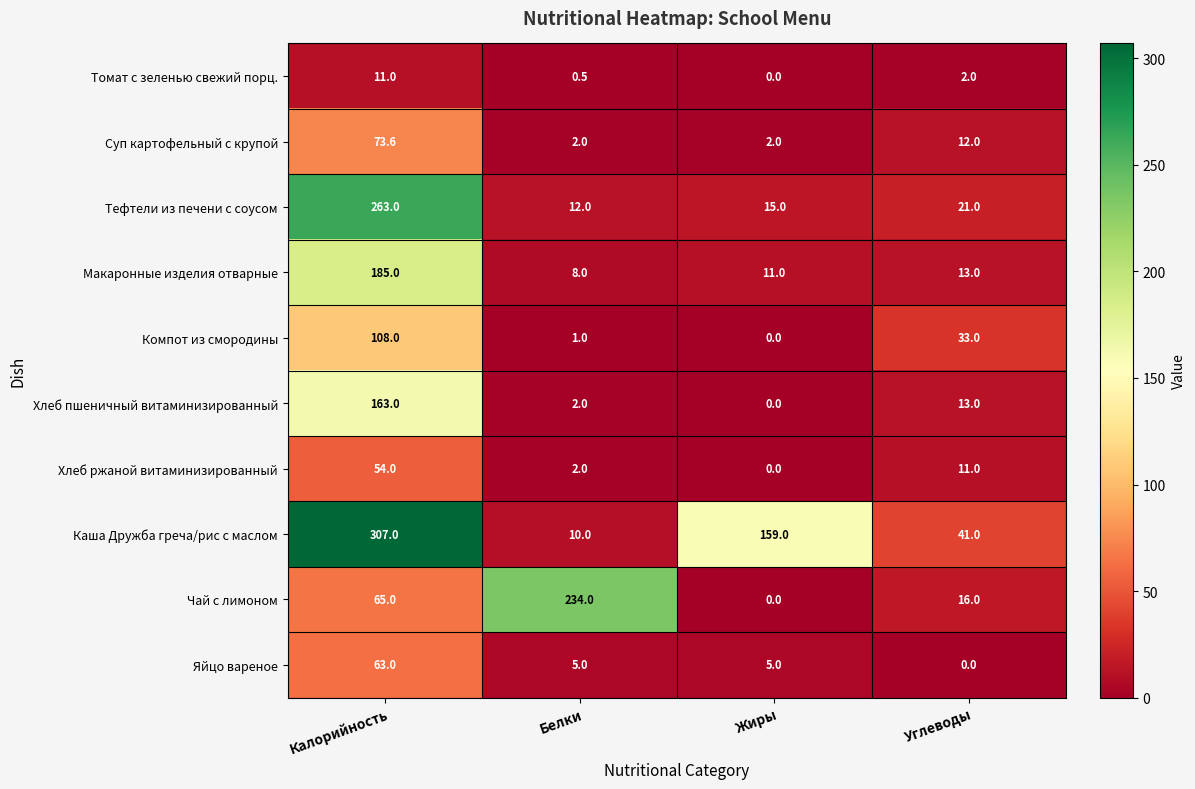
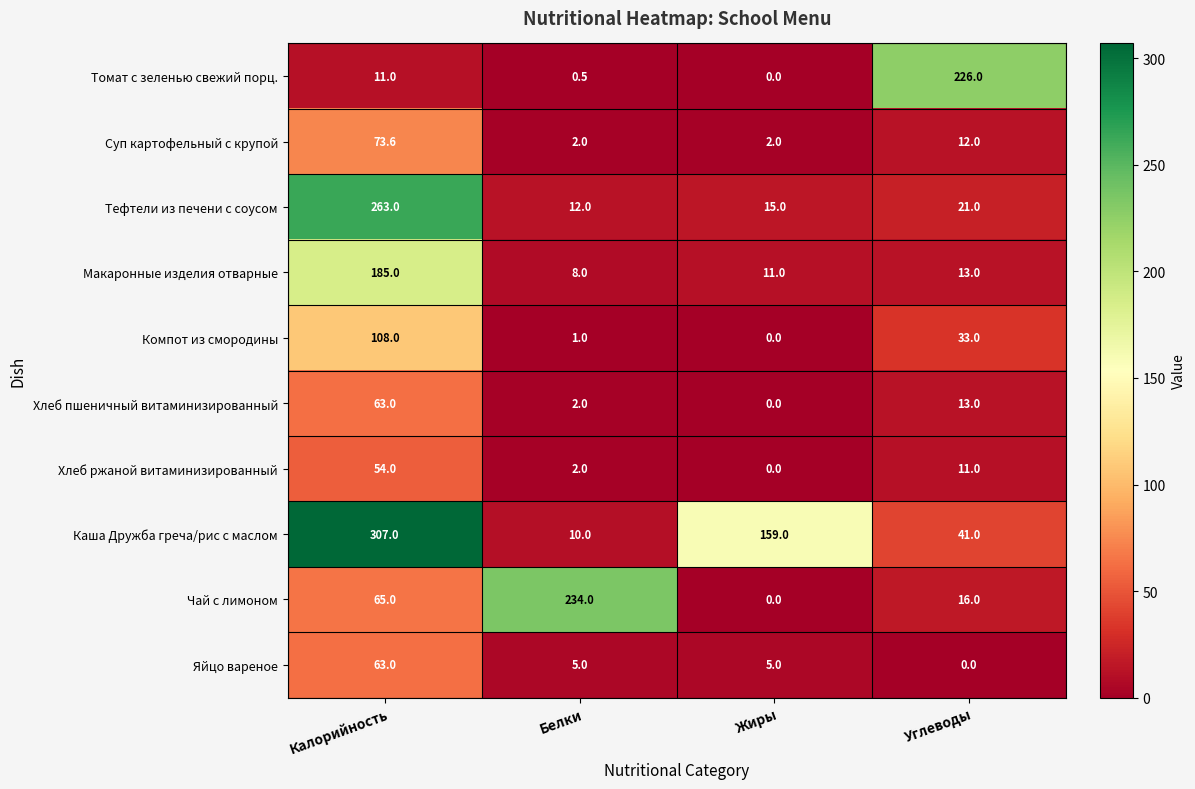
  {
    "Томат с зеленью свежий порц.": {
      "Калорийность": 11.0,
      "Белки": 0.5,
      "Жиры": 0.0,
-     "Углеводы": 2.0
+     "Углеводы": 226.0
    },
    "Суп картофельный с крупой": {
      "Калорийность": 73.6,
      "Белки": 2.0,
      "Жиры": 2.0,
      "Углеводы": 12.0
    },
    "Тефтели из печени с соусом": {
      "Калорийность": 263.0,
      "Белки": 12.0,
      "Жиры": 15.0,
      "Углеводы": 21.0
    },
    "Макаронные изделия отварные": {
      "Калорийность": 185.0,
      "Белки": 8.0,
      "Жиры": 11.0,
      "Углеводы": 13.0
    },
    "Компот из смородины": {
      "Калорийность": 108.0,
      "Белки": 1.0,
      "Жиры": 0.0,
      "Углеводы": 33.0
    },
    "Хлеб пшеничный витаминизированный": {
-     "Калорийность": 163.0,
+     "Калорийность": 63.0,
      "Белки": 2.0,
      "Жиры": 0.0,
      "Углеводы": 13.0
    },
    "Хлеб ржаной витаминизированный": {
      "Калорийность": 54.0,
      "Белки": 2.0,
      "Жиры": 0.0,
      "Углеводы": 11.0
    },
    "Каша Дружба греча/рис с маслом": {
      "Калорийность": 307.0,
      "Белки": 10.0,
      "Жиры": 159.0,
      "Углеводы": 41.0
    },
    "Чай с лимоном": {
      "Калорийность": 65.0,
      "Белки": 234.0,
      "Жиры": 0.0,
      "Углеводы": 16.0
    },
    "Яйцо вареное": {
      "Калорийность": 63.0,
      "Белки": 5.0,
      "Жиры": 5.0,
      "Углеводы": 0.0
    }
  }
